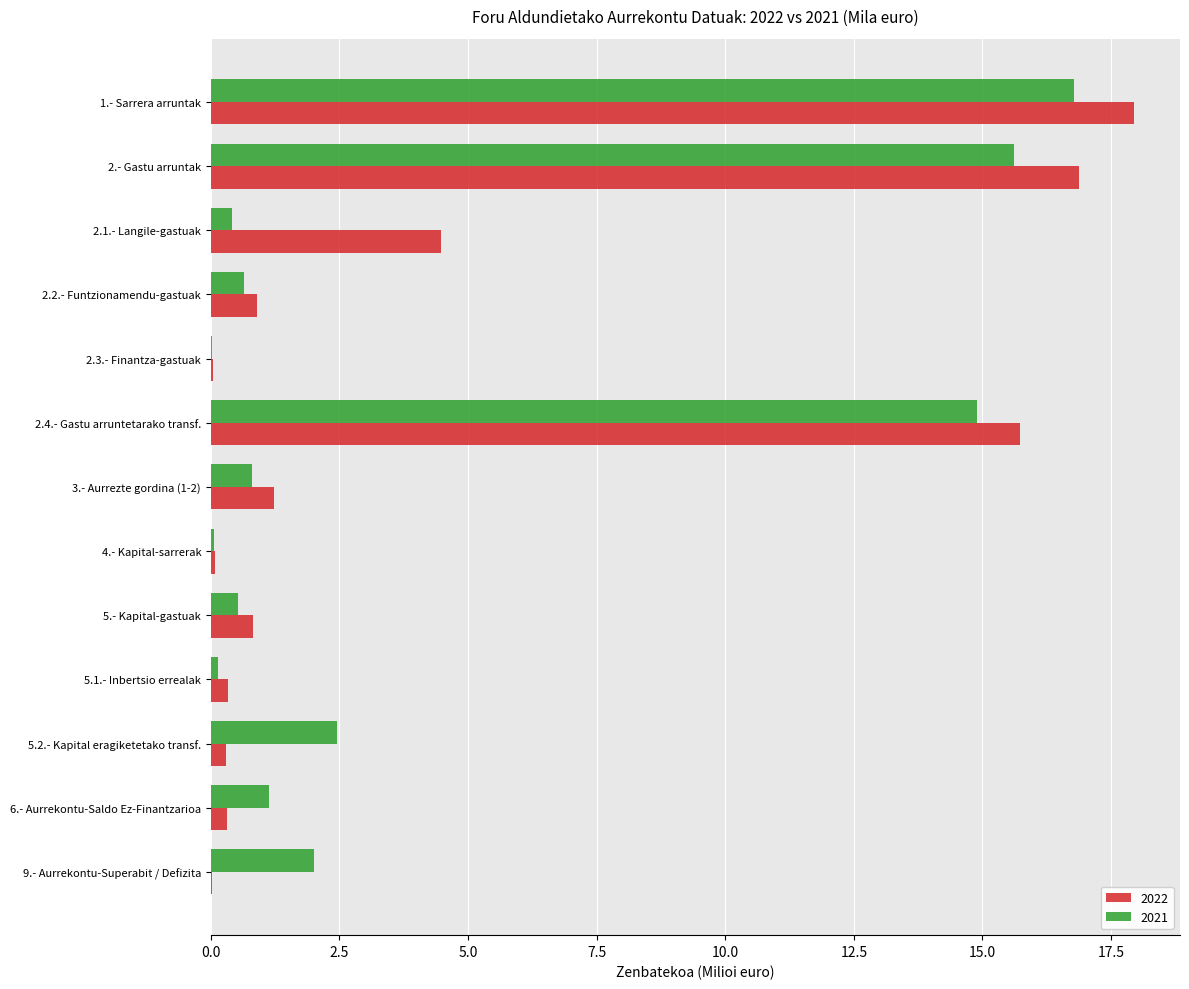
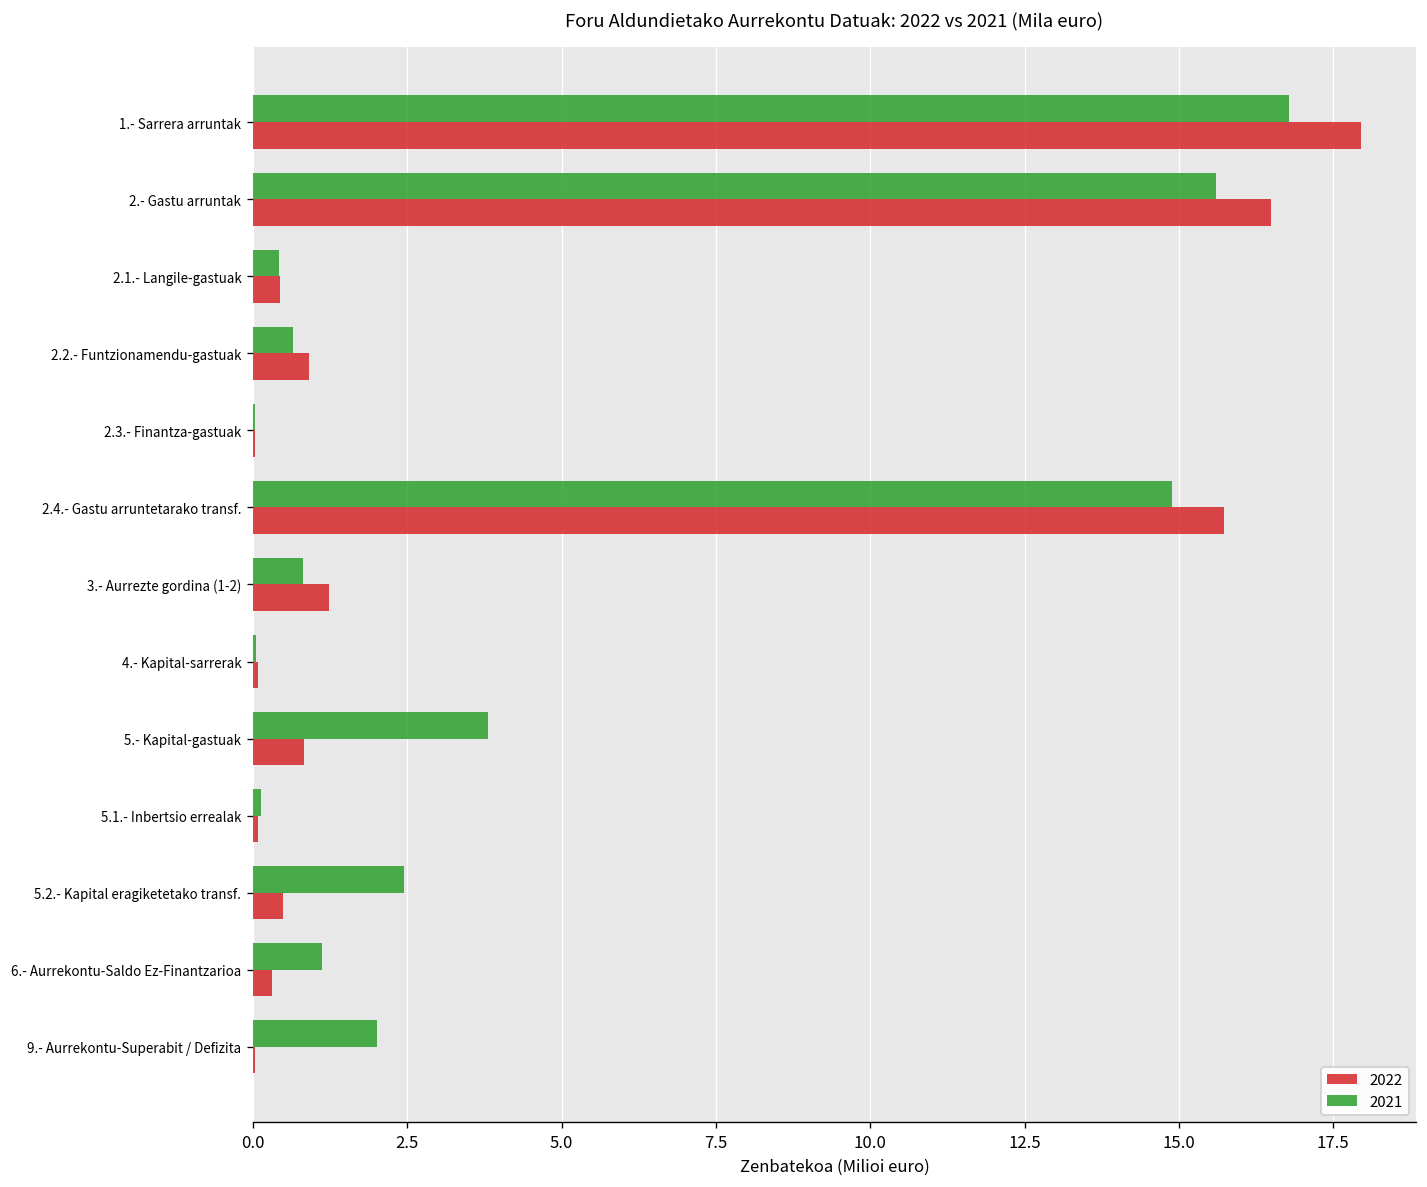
  {
    "2022": {
      "1.- Sarrera arruntak": 17.9,
-     "2.- Gastu arruntak": 16.9,
-     "2.1.- Langile-gastuak": 4.5,
+     "2.- Gastu arruntak": 16.5,
+     "2.1.- Langile-gastuak": 0.4,
      "2.2.- Funtzionamendu-gastuak": 0.9,
      "2.4.- Gastu arruntetarako transf.": 15.7,
      "3.- Aurrezte gordina (1-2)": 1.2,
      "4.- Kapital-sarrerak": 0.1,
      "5.- Kapital-gastuak": 0.8,
-     "5.1.- Inbertsio errealak": 0.3,
-     "5.2.- Kapital eragiketetako transf.": 0.3,
+     "5.1.- Inbertsio errealak": 0.1,
+     "5.2.- Kapital eragiketetako transf.": 0.5,
      "6.- Aurrekontu-Saldo Ez-Finantzarioa": 0.3
    },
    "2021": {
      "1.- Sarrera arruntak": 16.8,
      "2.- Gastu arruntak": 15.6,
      "2.1.- Langile-gastuak": 0.4,
      "2.2.- Funtzionamendu-gastuak": 0.6,
      "2.4.- Gastu arruntetarako transf.": 14.9,
      "3.- Aurrezte gordina (1-2)": 0.8,
      "4.- Kapital-sarrerak": 0.1,
-     "5.- Kapital-gastuak": 0.5,
+     "5.- Kapital-gastuak": 3.8,
      "5.1.- Inbertsio errealak": 0.1,
      "5.2.- Kapital eragiketetako transf.": 2.4,
      "6.- Aurrekontu-Saldo Ez-Finantzarioa": 1.1,
      "9.- Aurrekontu-Superabit / Defizita": 2.0
    }
  }
